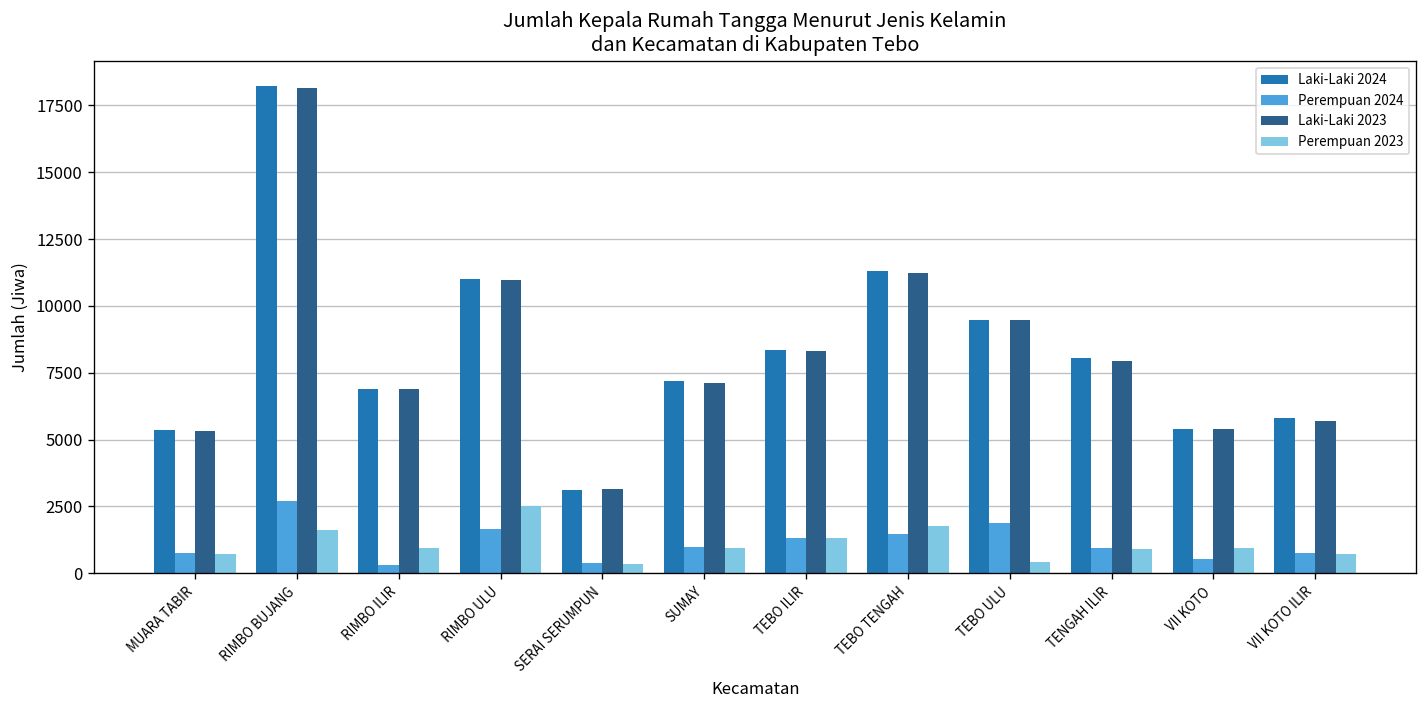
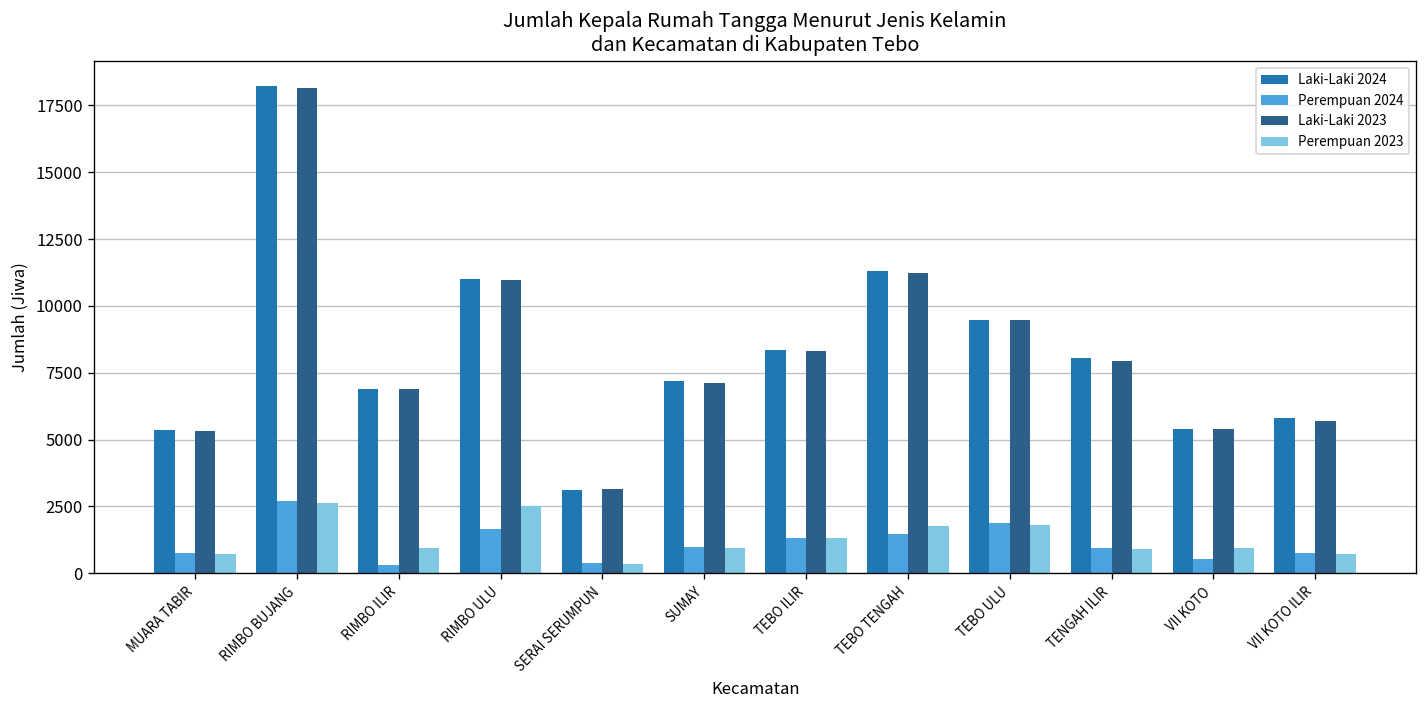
  {
    "Perempuan 2024": {
      "MUARA TABIR": 700,
      "RIMBO BUJANG": 2700,
      "RIMBO ILIR": 300,
      "RIMBO ULU": 1600,
      "SERAI SERUMPUN": 400,
      "SUMAY": 1000,
      "TEBO ILIR": 1300,
      "TEBO TENGAH": 1500,
      "TEBO ULU": 1900,
      "TENGAH ILIR": 1000,
      "VII KOTO": 500,
      "VII KOTO ILIR": 800
    },
    "Perempuan 2023": {
      "MUARA TABIR": 700,
-     "RIMBO BUJANG": 1600,
+     "RIMBO BUJANG": 2600,
      "RIMBO ILIR": 900,
      "RIMBO ULU": 2500,
      "SERAI SERUMPUN": 400,
      "SUMAY": 900,
      "TEBO ILIR": 1300,
      "TEBO TENGAH": 1800,
-     "TEBO ULU": 400,
+     "TEBO ULU": 1800,
      "TENGAH ILIR": 900,
      "VII KOTO": 900,
      "VII KOTO ILIR": 700
    }
  }
